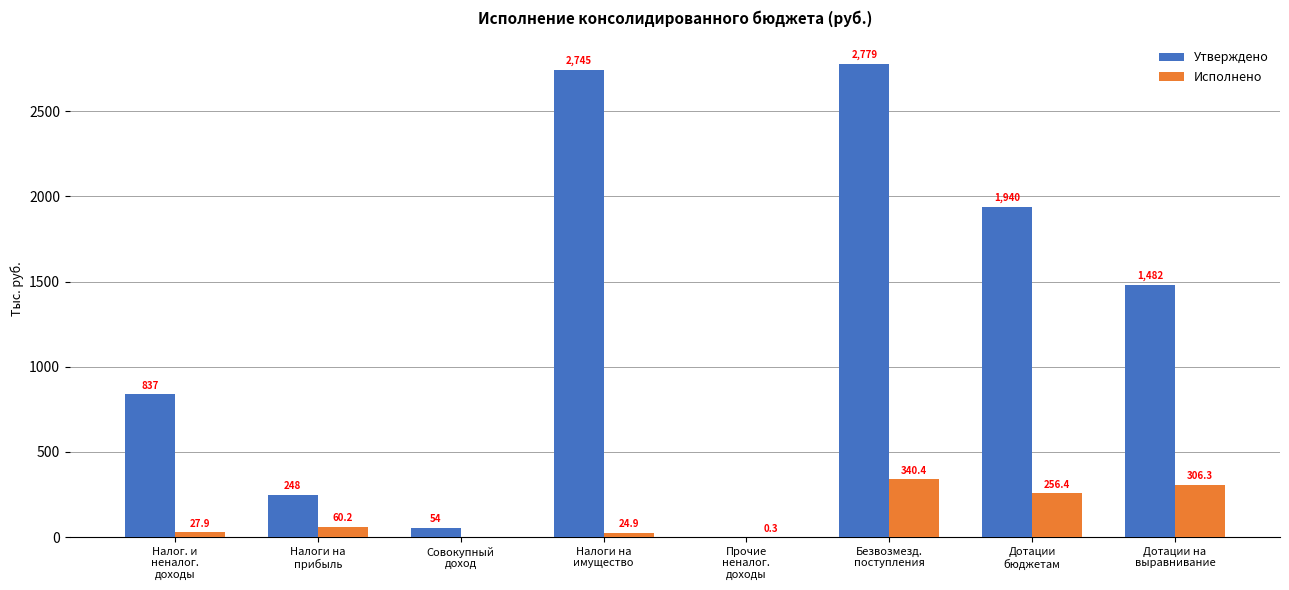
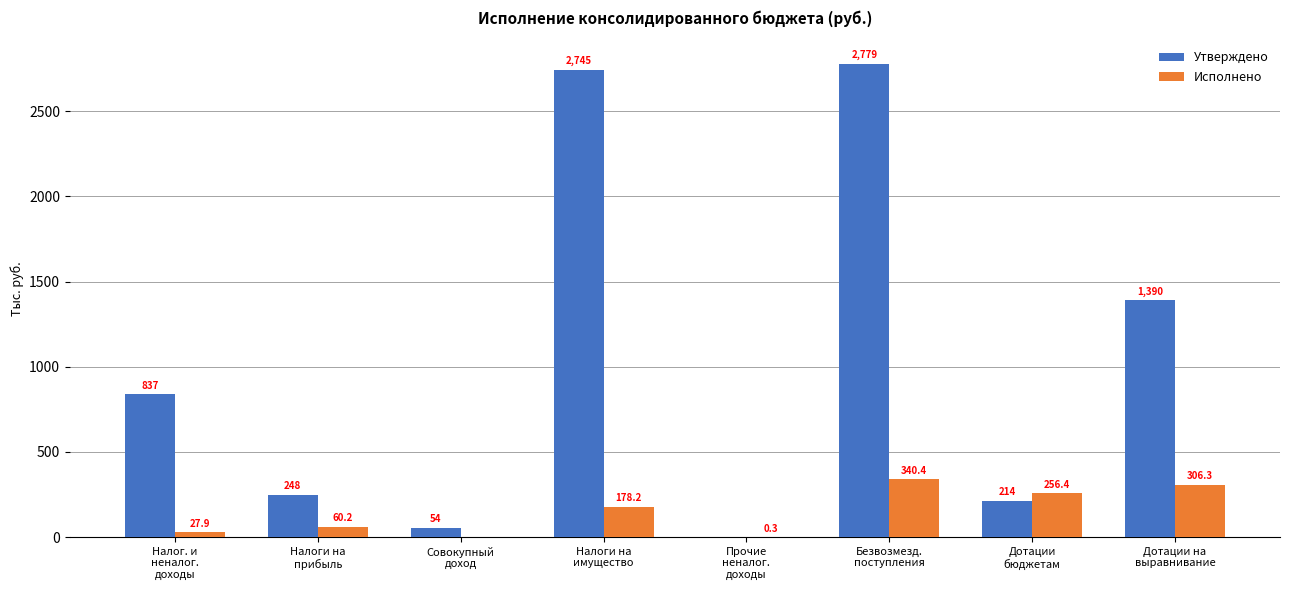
  {
    "Утверждено": {
      "Налог. и неналог. доходы": "837",
      "Налоги на прибыль": "248",
      "Совокупный доход": "54",
      "Налоги на имущество": "2,745",
      "Безвозмезд. поступления": "2,779",
-     "Дотации бюджетам": "1,940",
-     "Дотации на выравнивание": "1,482"
+     "Дотации бюджетам": "214",
+     "Дотации на выравнивание": "1,390"
    },
    "Исполнено": {
      "Налог. и неналог. доходы": "27.9",
      "Налоги на прибыль": "60.2",
-     "Налоги на имущество": "24.9",
+     "Налоги на имущество": "178.2",
      "Прочие неналог. доходы": "0.3",
      "Безвозмезд. поступления": "340.4",
      "Дотации бюджетам": "256.4",
      "Дотации на выравнивание": "306.3"
    }
  }
